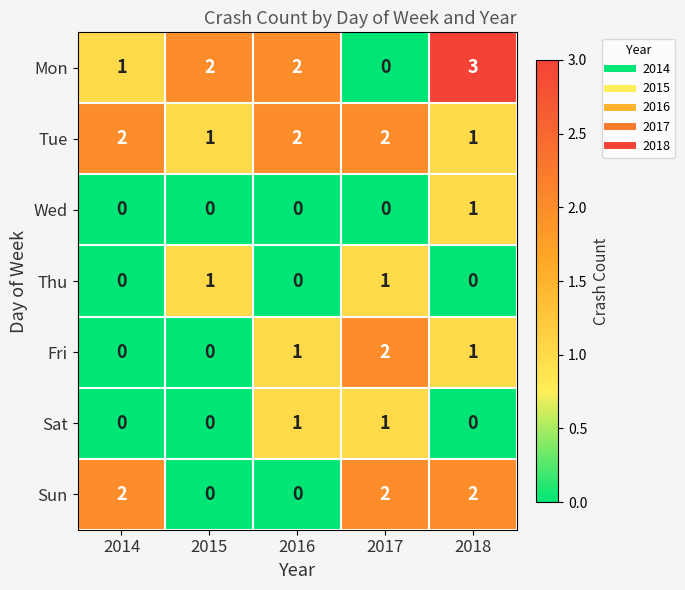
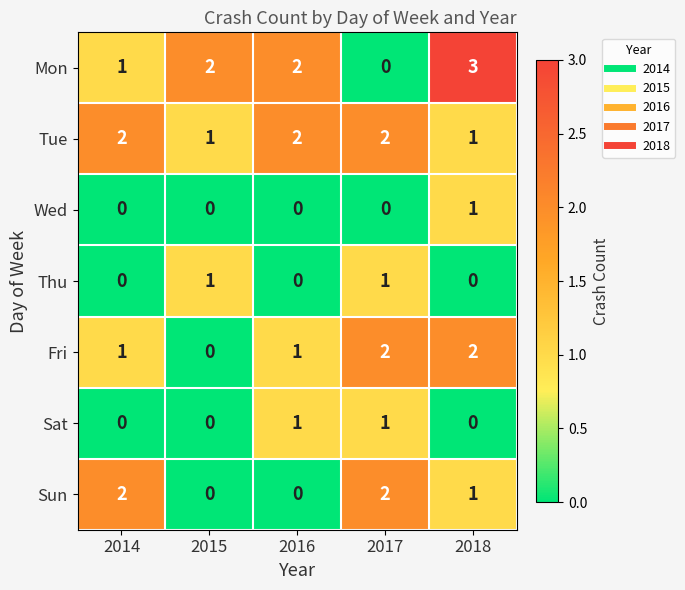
  {
    "Mon": {
      "2014": 1,
      "2015": 2,
      "2016": 2,
      "2017": 0,
      "2018": 3
    },
    "Tue": {
      "2014": 2,
      "2015": 1,
      "2016": 2,
      "2017": 2,
      "2018": 1
    },
    "Wed": {
      "2014": 0,
      "2015": 0,
      "2016": 0,
      "2017": 0,
      "2018": 1
    },
    "Thu": {
      "2014": 0,
      "2015": 1,
      "2016": 0,
      "2017": 1,
      "2018": 0
    },
    "Fri": {
-     "2014": 0,
+     "2014": 1,
      "2015": 0,
      "2016": 1,
      "2017": 2,
-     "2018": 1
+     "2018": 2
    },
    "Sat": {
      "2014": 0,
      "2015": 0,
      "2016": 1,
      "2017": 1,
      "2018": 0
    },
    "Sun": {
      "2014": 2,
      "2015": 0,
      "2016": 0,
      "2017": 2,
-     "2018": 2
+     "2018": 1
    }
  }
